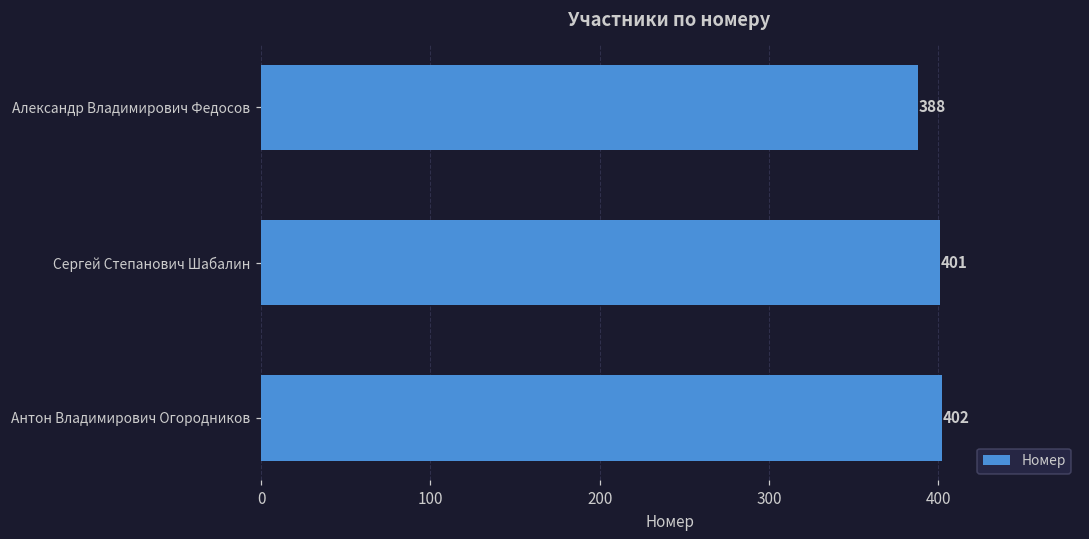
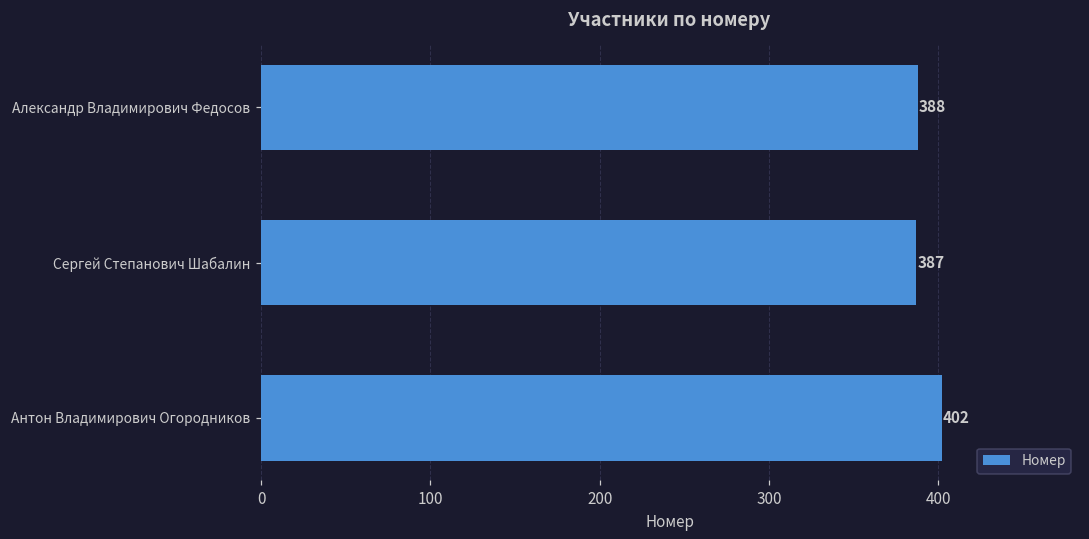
  {
    "Александр Владимирович Федосов": 388,
-   "Сергей Степанович Шабалин": 401,
+   "Сергей Степанович Шабалин": 387,
    "Антон Владимирович Огородников": 402
  }
